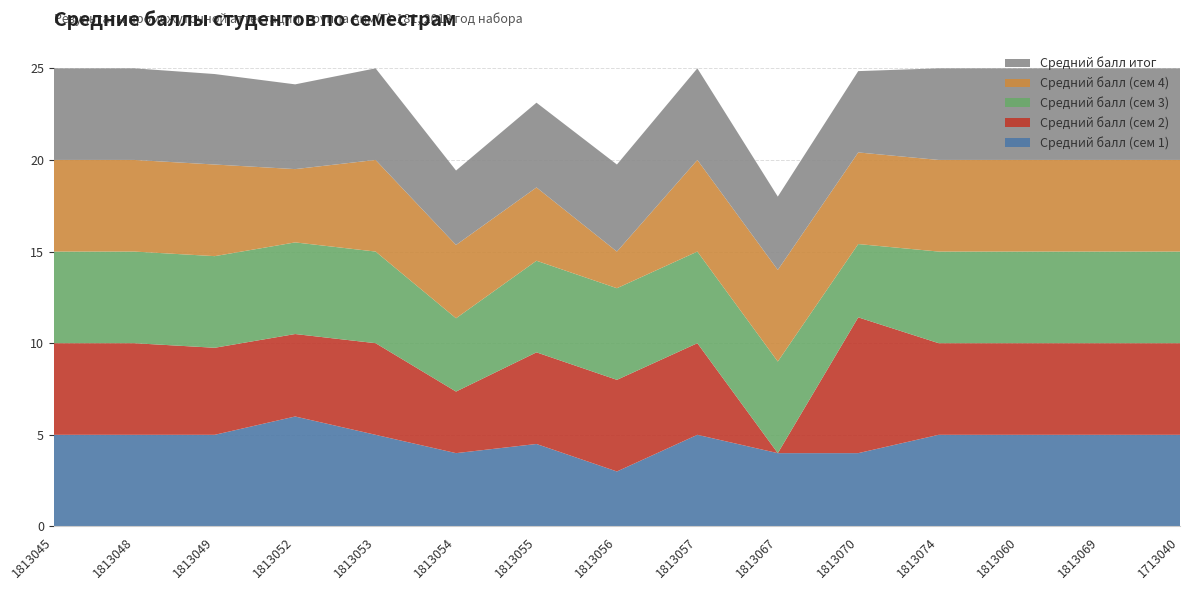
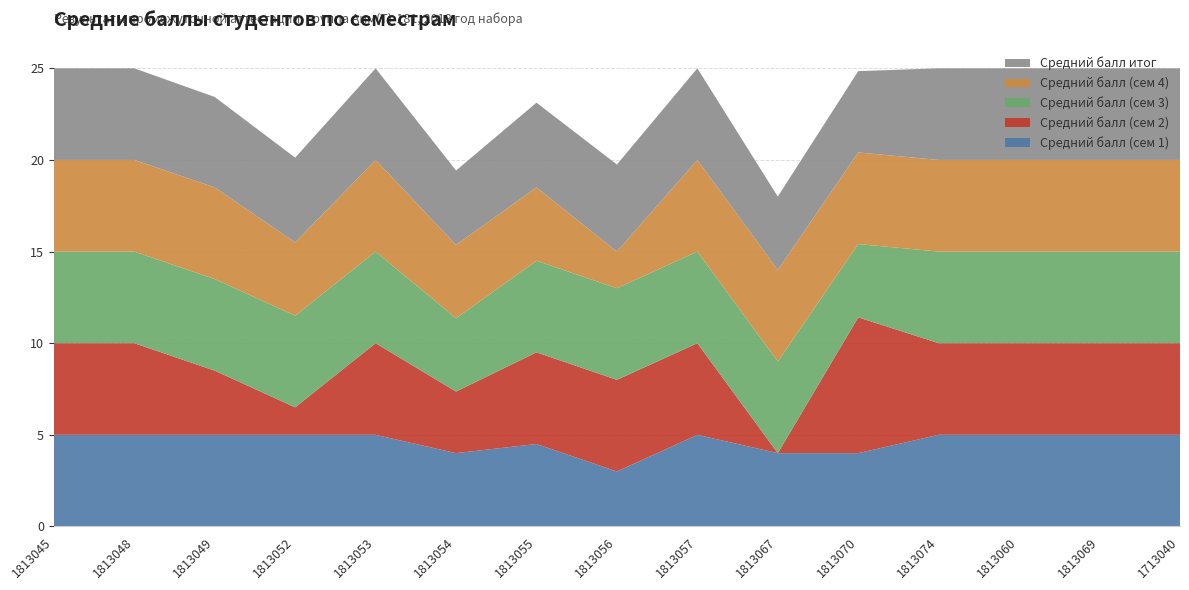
  {
    "Средний балл (сем 1)": {
      "1813045": 5,
      "1813048": 5,
      "1813049": 5,
-     "1813052": 6,
+     "1813052": 5,
      "1813053": 5,
      "1813054": 4,
      "1813055": 4.5,
      "1813056": 3,
      "1813057": 5,
      "1813070": 4,
      "1813074": 5,
      "1813060": 5,
      "1813069": 5,
      "1713040": 5
    },
    "Средний балл (сем 2)": {
      "1813045": 5.0,
      "1813048": 5.0,
-     "1813049": 4.8,
-     "1813052": 4.5,
+     "1813049": 3.5,
+     "1813052": 1.5,
      "1813053": 5.0,
      "1813054": 3.4,
      "1813055": 5.0,
      "1813056": 5.0,
      "1813057": 5.0,
      "1813070": 7.4,
      "1813074": 5.0,
      "1813060": 5.0,
      "1813069": 5.0,
      "1713040": 5.0
    },
    "Средний балл (сем 4)": {
      "1813045": 5.0,
      "1813048": 5.0,
      "1813049": 5.0,
      "1813052": 4.0,
      "1813053": 5.0,
      "1813054": 4.0,
      "1813055": 4.0,
      "1813056": 2.0,
      "1813057": 5.0,
      "1813067": 5.0,
      "1813070": 5.0,
      "1813074": 5.0,
      "1813060": 5.0,
      "1813069": 5.0,
      "1713040": 5.0
    }
  }
